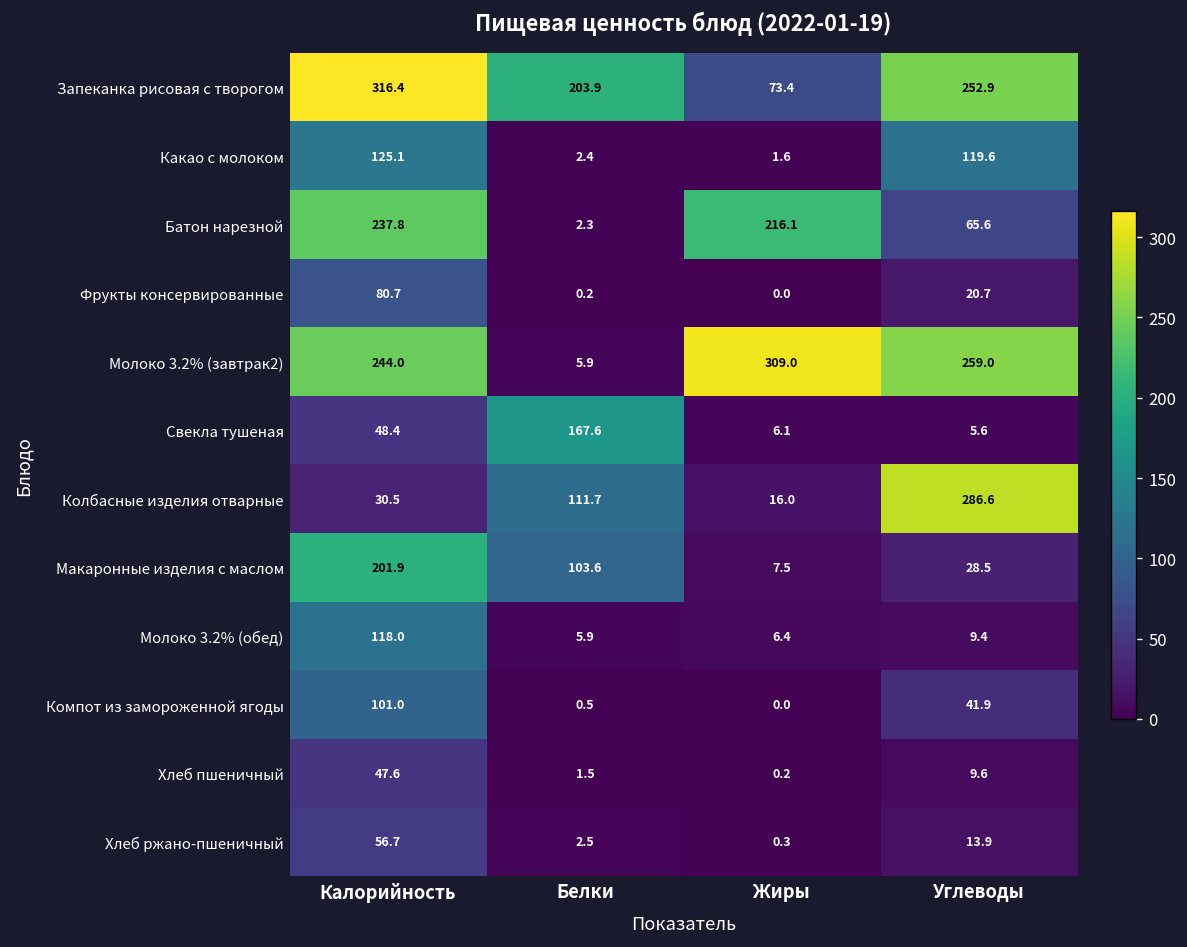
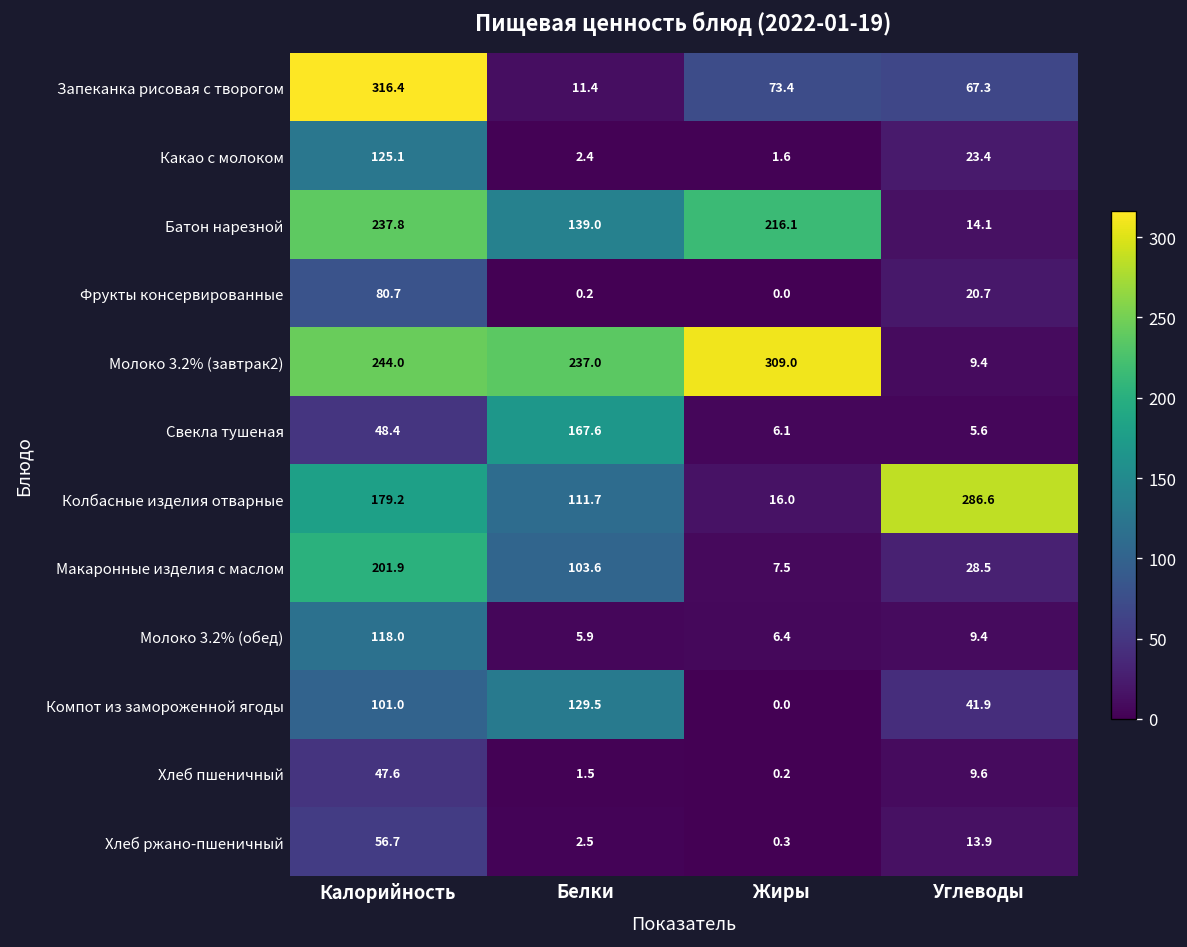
  {
    "Запеканка рисовая с творогом": {
      "Калорийность": 316.4,
-     "Белки": 203.9,
+     "Белки": 11.4,
      "Жиры": 73.4,
-     "Углеводы": 252.9
+     "Углеводы": 67.3
    },
    "Какао с молоком": {
      "Калорийность": 125.1,
      "Белки": 2.4,
      "Жиры": 1.6,
-     "Углеводы": 119.6
+     "Углеводы": 23.4
    },
    "Батон нарезной": {
      "Калорийность": 237.8,
-     "Белки": 2.3,
+     "Белки": 139.0,
      "Жиры": 216.1,
-     "Углеводы": 65.6
+     "Углеводы": 14.1
    },
    "Фрукты консервированные": {
      "Калорийность": 80.7,
      "Белки": 0.2,
      "Жиры": 0.0,
      "Углеводы": 20.7
    },
    "Молоко 3.2% (завтрак2)": {
      "Калорийность": 244.0,
-     "Белки": 5.9,
+     "Белки": 237.0,
      "Жиры": 309.0,
-     "Углеводы": 259.0
+     "Углеводы": 9.4
    },
    "Свекла тушеная": {
      "Калорийность": 48.4,
      "Белки": 167.6,
      "Жиры": 6.1,
      "Углеводы": 5.6
    },
    "Колбасные изделия отварные": {
-     "Калорийность": 30.5,
+     "Калорийность": 179.2,
      "Белки": 111.7,
      "Жиры": 16.0,
      "Углеводы": 286.6
    },
    "Макаронные изделия с маслом": {
      "Калорийность": 201.9,
      "Белки": 103.6,
      "Жиры": 7.5,
      "Углеводы": 28.5
    },
    "Молоко 3.2% (обед)": {
      "Калорийность": 118.0,
      "Белки": 5.9,
      "Жиры": 6.4,
      "Углеводы": 9.4
    },
    "Компот из замороженной ягоды": {
      "Калорийность": 101.0,
-     "Белки": 0.5,
+     "Белки": 129.5,
      "Жиры": 0.0,
      "Углеводы": 41.9
    },
    "Хлеб пшеничный": {
      "Калорийность": 47.6,
      "Белки": 1.5,
      "Жиры": 0.2,
      "Углеводы": 9.6
    },
    "Хлеб ржано-пшеничный": {
      "Калорийность": 56.7,
      "Белки": 2.5,
      "Жиры": 0.3,
      "Углеводы": 13.9
    }
  }
